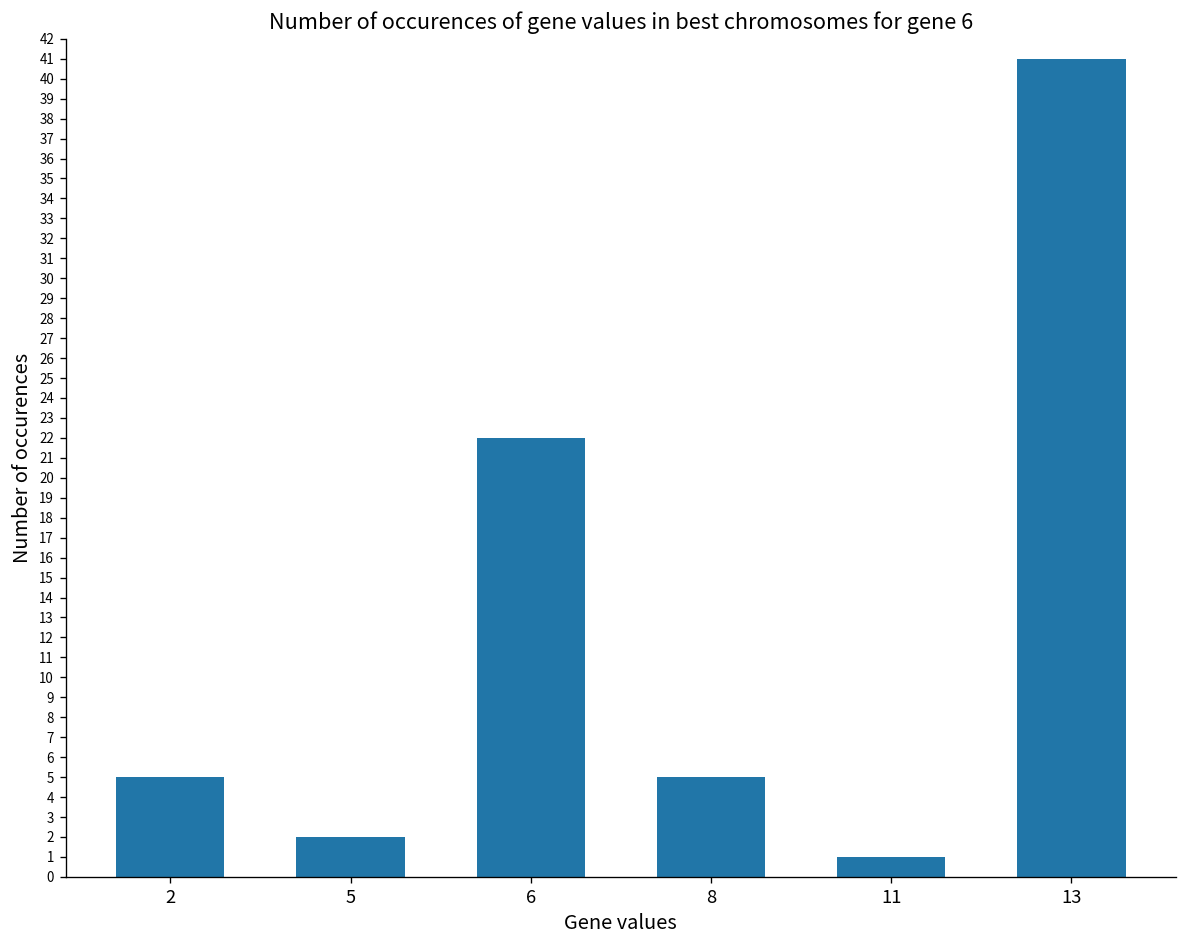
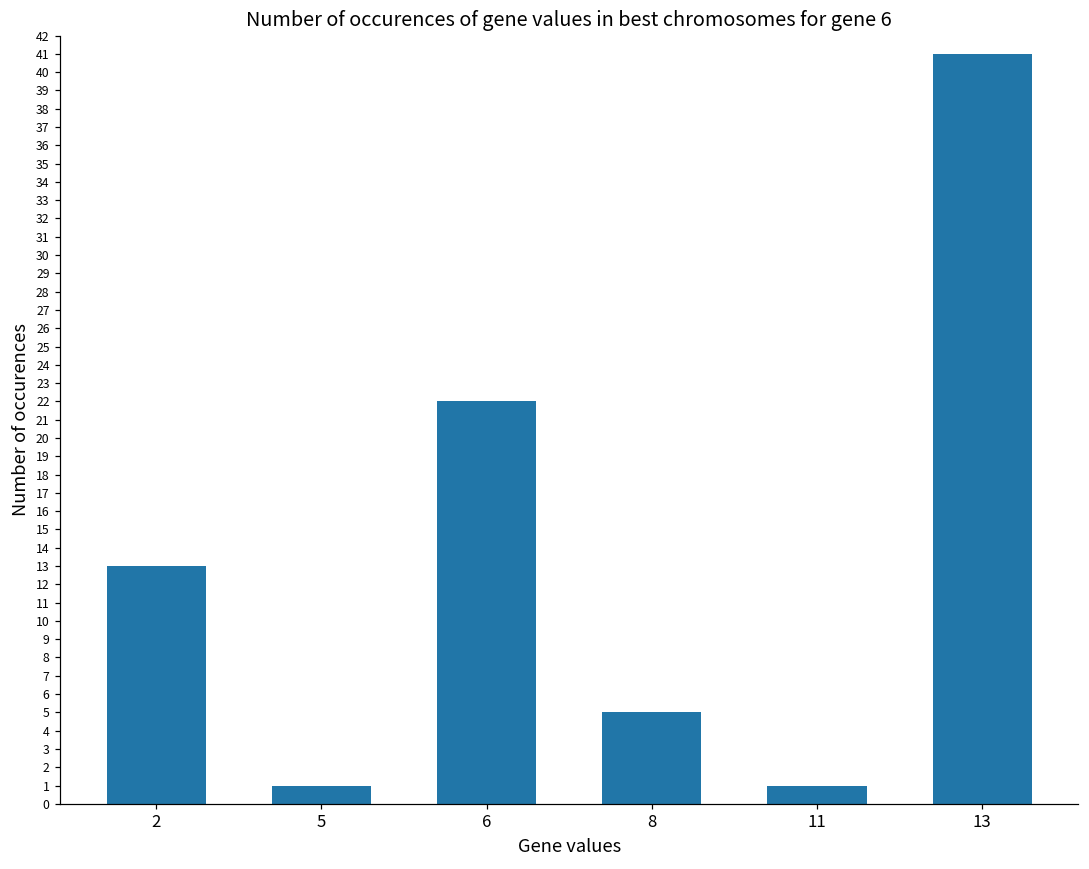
  {
-   "2": 5,
-   "5": 2,
+   "2": 13,
+   "5": 1,
    "6": 22,
    "8": 5,
    "11": 1,
    "13": 41
  }
